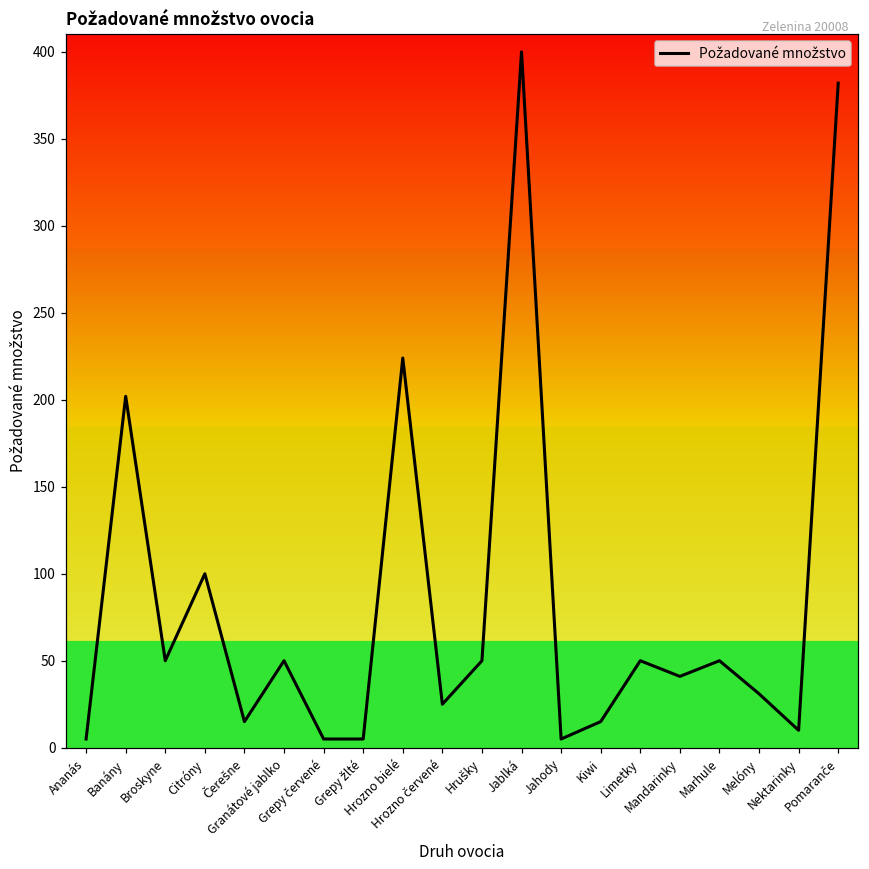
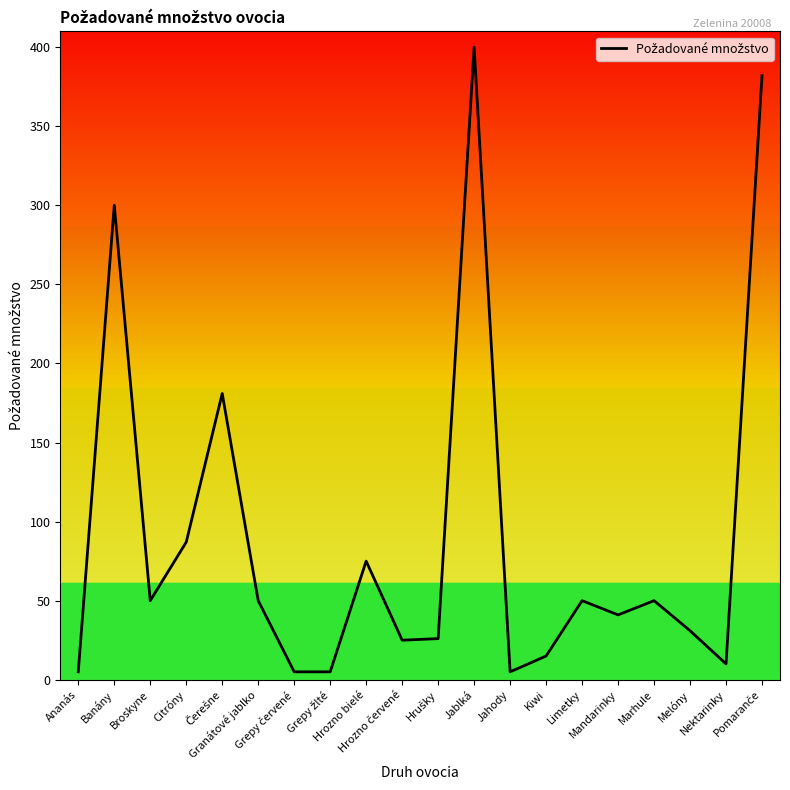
  {
    "Ananás": 5,
-   "Banány": 202,
+   "Banány": 300,
    "Broskyne": 50,
-   "Citróny": 100,
-   "Čerešne": 15,
+   "Citróny": 87,
+   "Čerešne": 181,
    "Granátové jablko": 50,
    "Grepy červené": 5,
    "Grepy žlté": 5,
-   "Hrozno bielé": 224,
+   "Hrozno bielé": 75,
    "Hrozno červené": 25,
-   "Hrušky": 50,
+   "Hrušky": 26,
    "Jablká": 400,
    "Jahody": 5,
    "Kiwi": 15,
    "Limetky": 50,
    "Mandarinky": 41,
    "Marhule": 50,
    "Melóny": 31,
    "Nektarinky": 10,
    "Pomaranče": 382
  }
